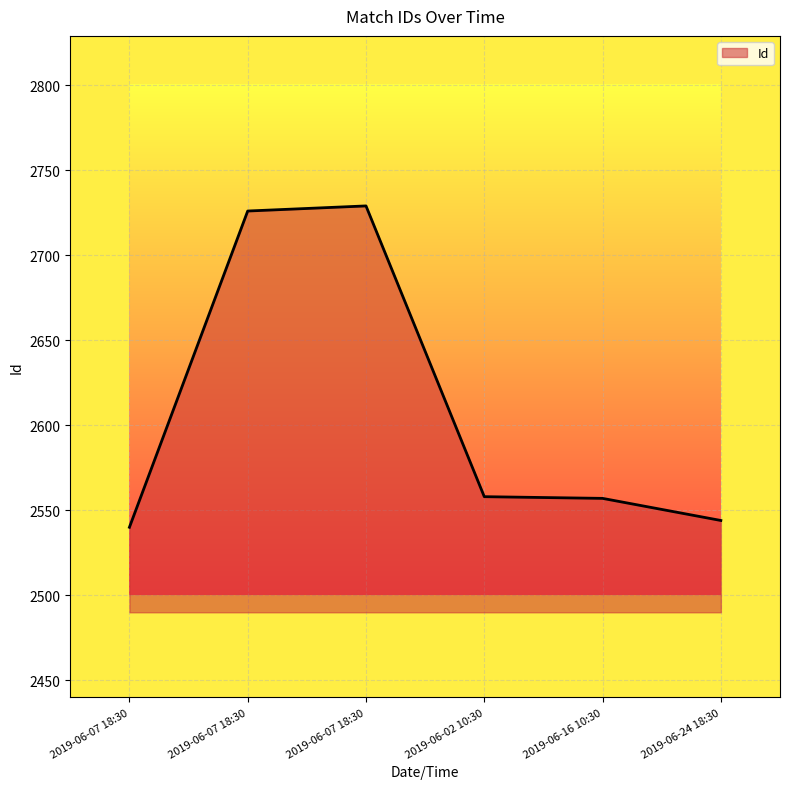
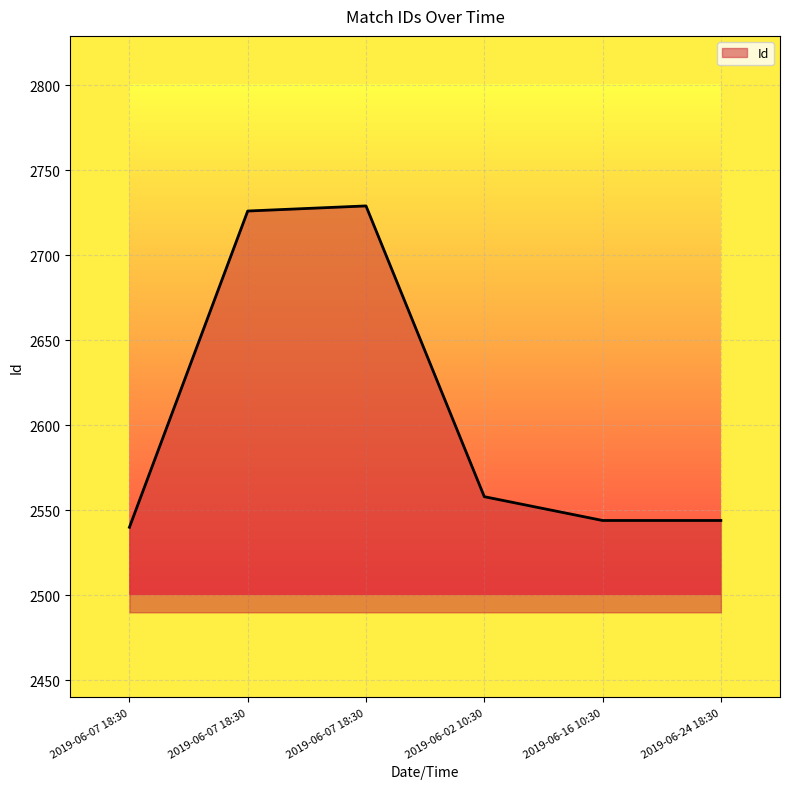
  {
    "2019-06-02 10:30": 2558,
-   "2019-06-16 10:30": 2557,
+   "2019-06-16 10:30": 2544,
    "2019-06-24 18:30": 2544
  }
